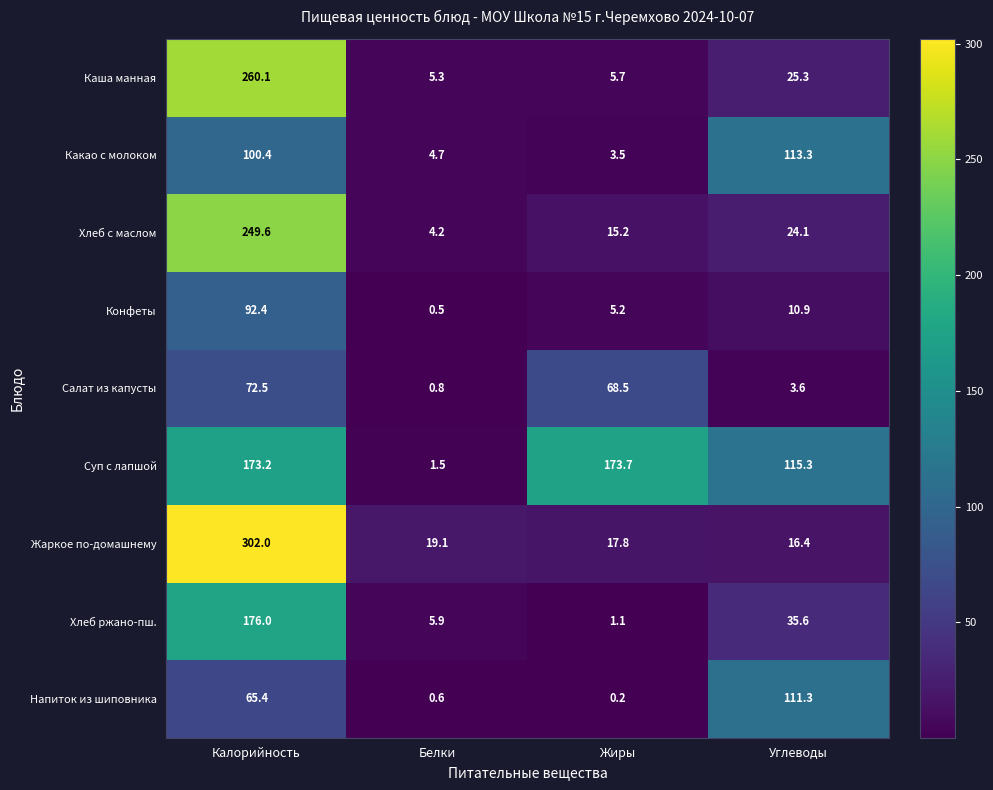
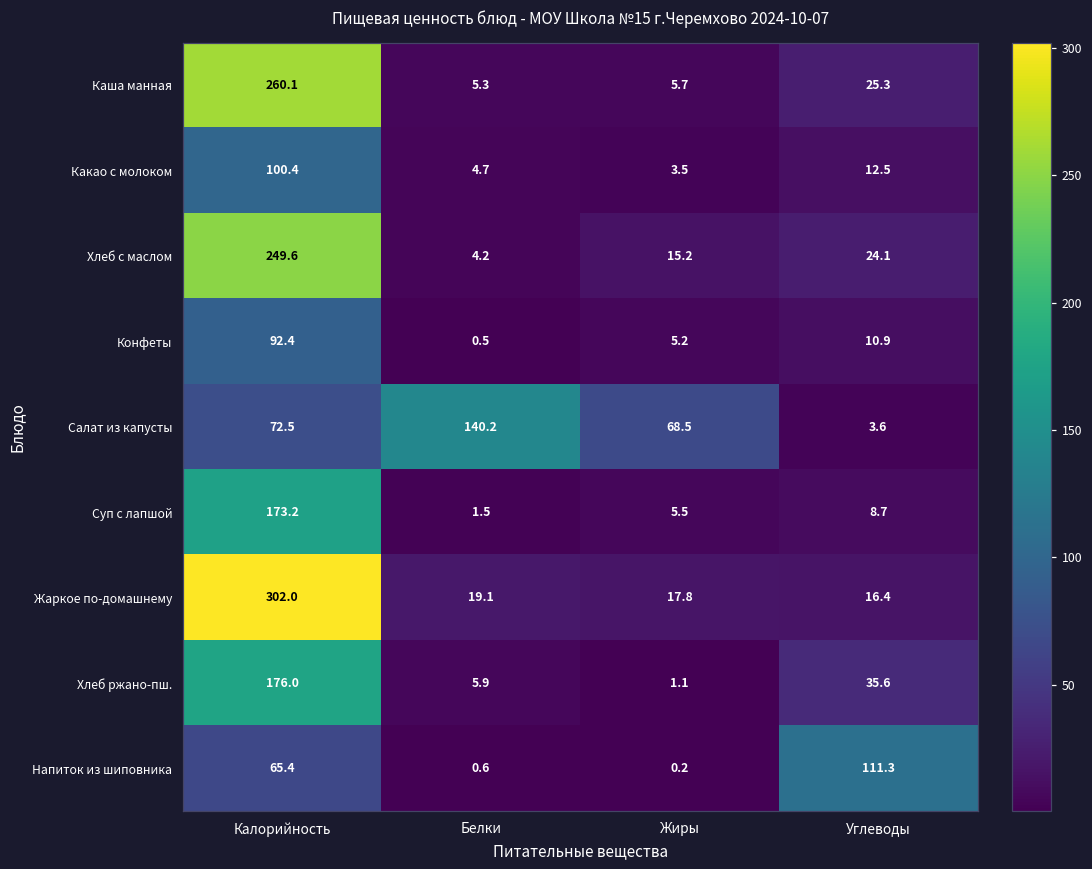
  {
    "Каша манная": {
      "Калорийность": 260.1,
      "Белки": 5.3,
      "Жиры": 5.7,
      "Углеводы": 25.3
    },
    "Какао с молоком": {
      "Калорийность": 100.4,
      "Белки": 4.7,
      "Жиры": 3.5,
-     "Углеводы": 113.3
+     "Углеводы": 12.5
    },
    "Хлеб с маслом": {
      "Калорийность": 249.6,
      "Белки": 4.2,
      "Жиры": 15.2,
      "Углеводы": 24.1
    },
    "Конфеты": {
      "Калорийность": 92.4,
      "Белки": 0.5,
      "Жиры": 5.2,
      "Углеводы": 10.9
    },
    "Салат из капусты": {
      "Калорийность": 72.5,
-     "Белки": 0.8,
+     "Белки": 140.2,
      "Жиры": 68.5,
      "Углеводы": 3.6
    },
    "Суп с лапшой": {
      "Калорийность": 173.2,
      "Белки": 1.5,
-     "Жиры": 173.7,
-     "Углеводы": 115.3
+     "Жиры": 5.5,
+     "Углеводы": 8.7
    },
    "Жаркое по-домашнему": {
      "Калорийность": 302.0,
      "Белки": 19.1,
      "Жиры": 17.8,
      "Углеводы": 16.4
    },
    "Хлеб ржано-пш.": {
      "Калорийность": 176.0,
      "Белки": 5.9,
      "Жиры": 1.1,
      "Углеводы": 35.6
    },
    "Напиток из шиповника": {
      "Калорийность": 65.4,
      "Белки": 0.6,
      "Жиры": 0.2,
      "Углеводы": 111.3
    }
  }
